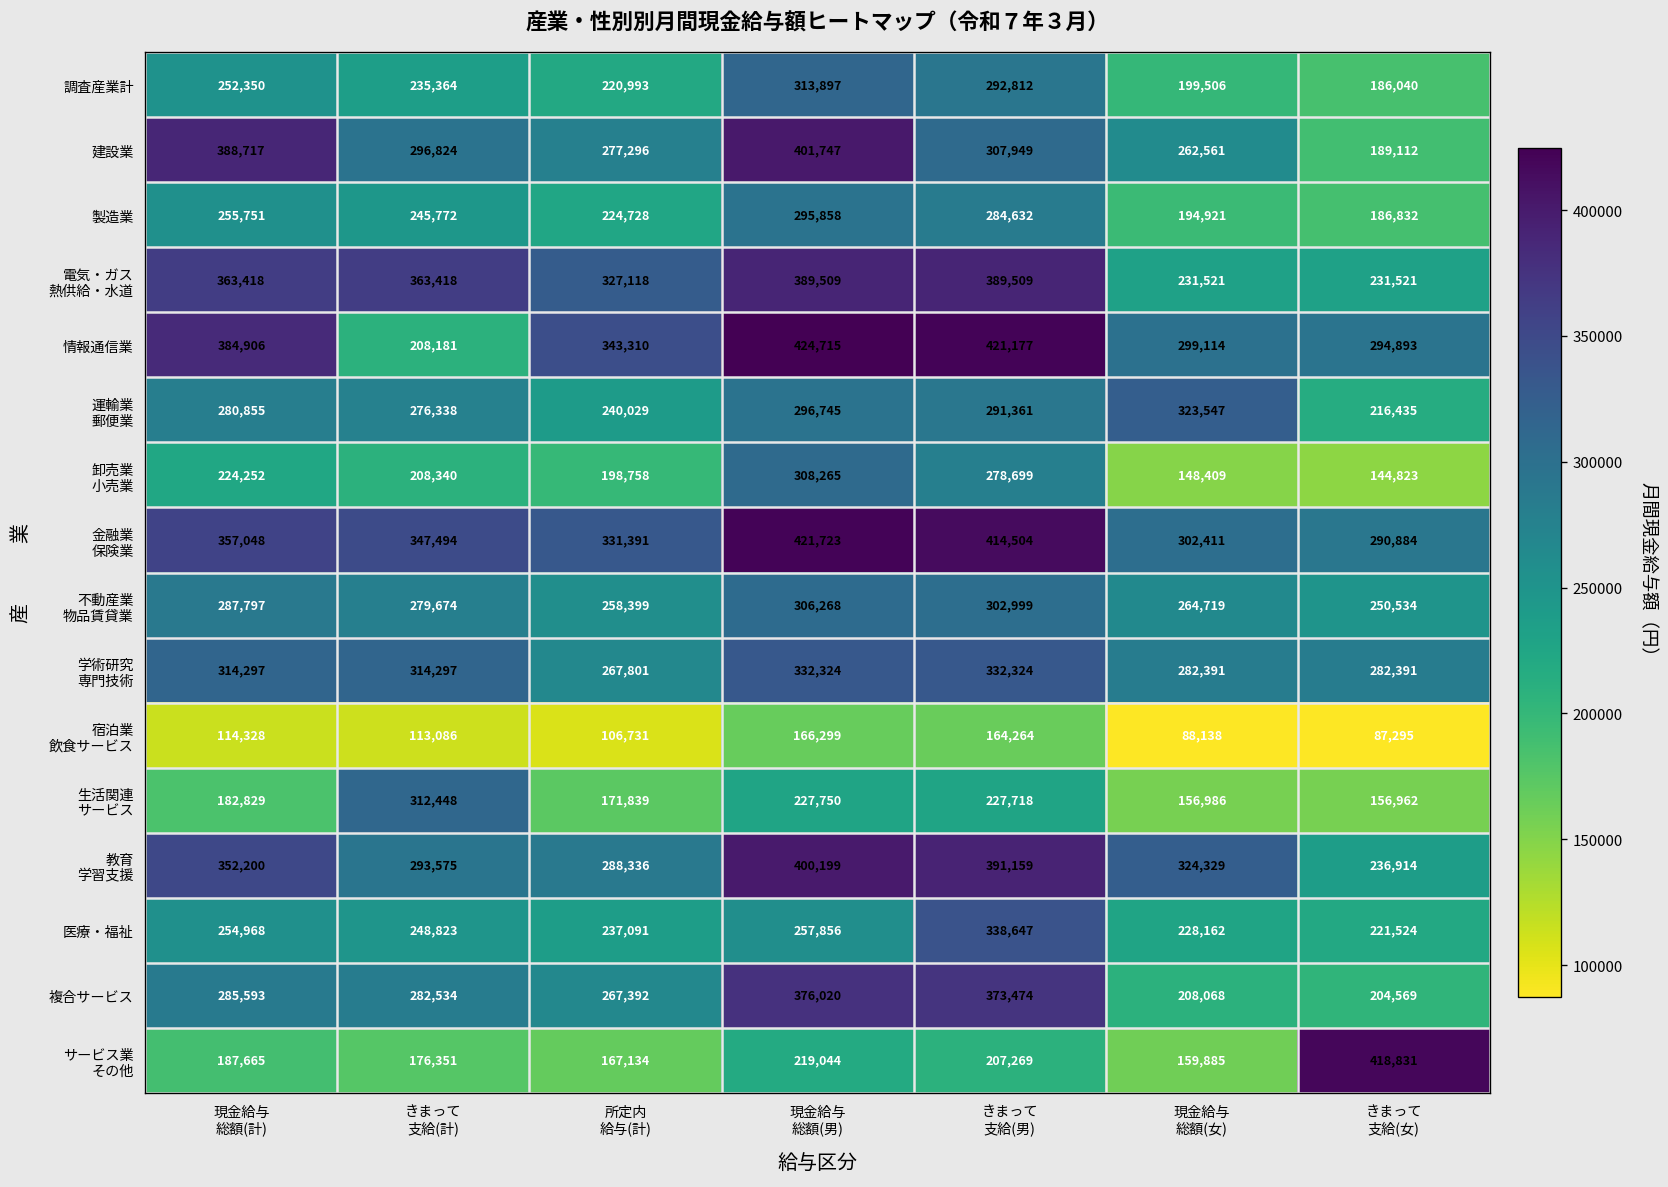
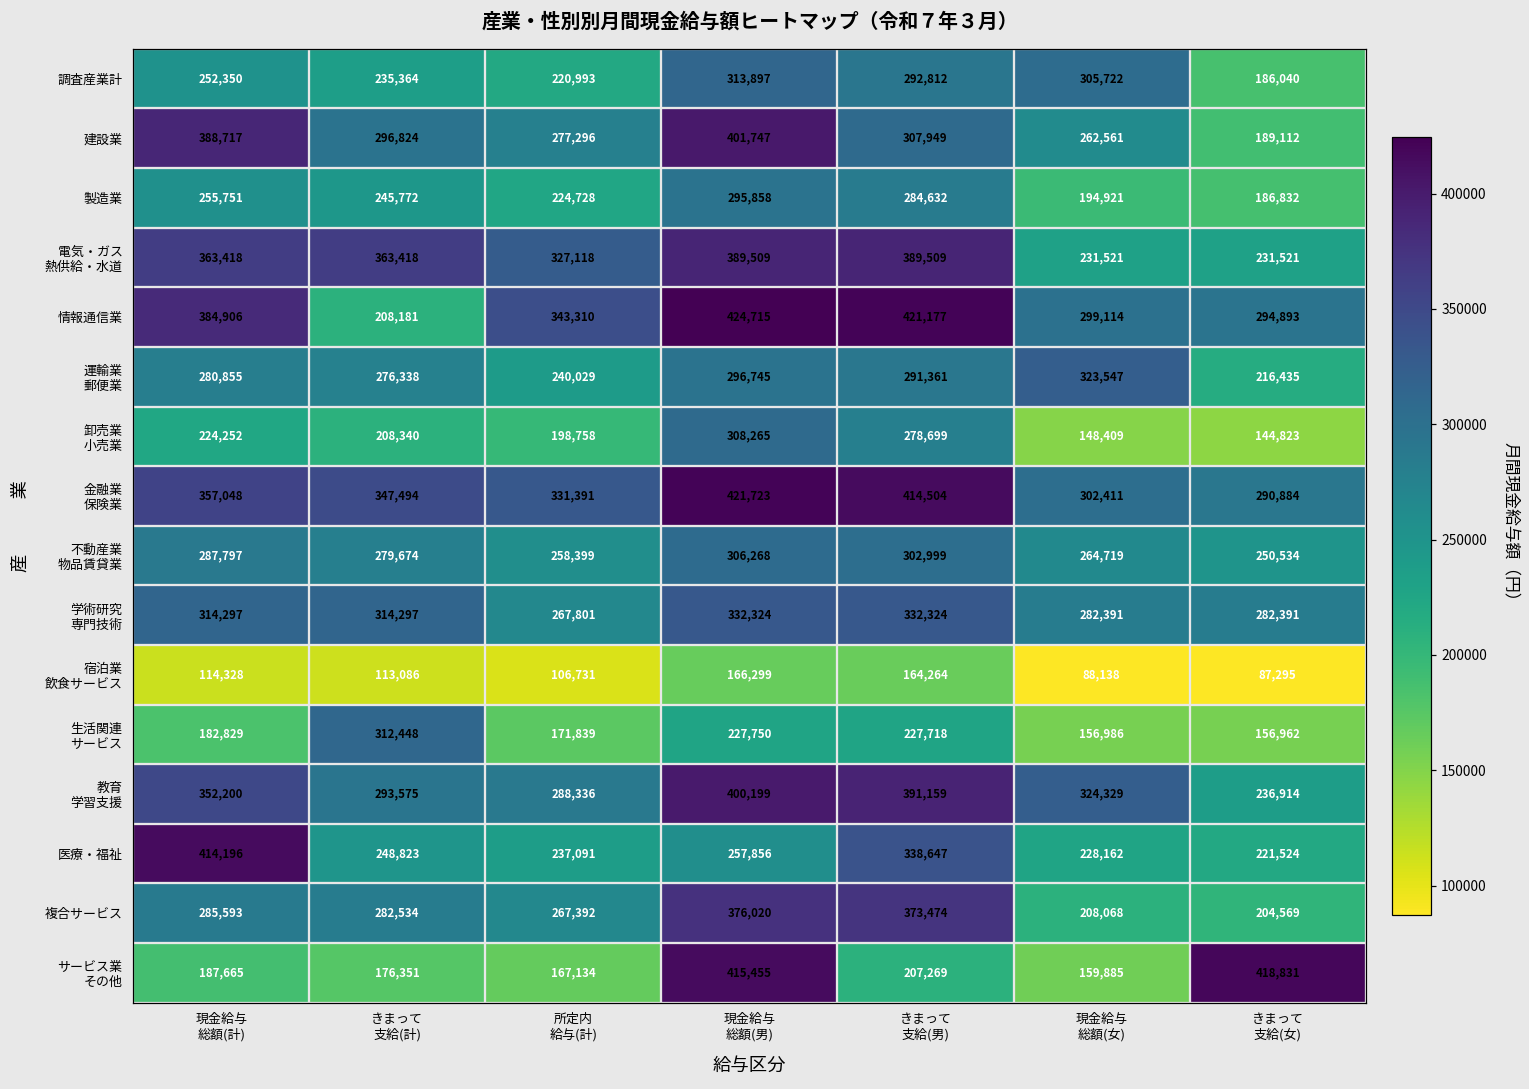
  {
    "調査産業計": {
      "現金給与 総額(計)": "252,350",
      "きまって 支給(計)": "235,364",
      "所定内 給与(計)": "220,993",
      "現金給与 総額(男)": "313,897",
      "きまって 支給(男)": "292,812",
-     "現金給与 総額(女)": "199,506",
+     "現金給与 総額(女)": "305,722",
      "きまって 支給(女)": "186,040"
    },
    "建設業": {
      "現金給与 総額(計)": "388,717",
      "きまって 支給(計)": "296,824",
      "所定内 給与(計)": "277,296",
      "現金給与 総額(男)": "401,747",
      "きまって 支給(男)": "307,949",
      "現金給与 総額(女)": "262,561",
      "きまって 支給(女)": "189,112"
    },
    "製造業": {
      "現金給与 総額(計)": "255,751",
      "きまって 支給(計)": "245,772",
      "所定内 給与(計)": "224,728",
      "現金給与 総額(男)": "295,858",
      "きまって 支給(男)": "284,632",
      "現金給与 総額(女)": "194,921",
      "きまって 支給(女)": "186,832"
    },
    "電気・ガス 熱供給・水道": {
      "現金給与 総額(計)": "363,418",
      "きまって 支給(計)": "363,418",
      "所定内 給与(計)": "327,118",
      "現金給与 総額(男)": "389,509",
      "きまって 支給(男)": "389,509",
      "現金給与 総額(女)": "231,521",
      "きまって 支給(女)": "231,521"
    },
    "情報通信業": {
      "現金給与 総額(計)": "384,906",
      "きまって 支給(計)": "208,181",
      "所定内 給与(計)": "343,310",
      "現金給与 総額(男)": "424,715",
      "きまって 支給(男)": "421,177",
      "現金給与 総額(女)": "299,114",
      "きまって 支給(女)": "294,893"
    },
    "運輸業 郵便業": {
      "現金給与 総額(計)": "280,855",
      "きまって 支給(計)": "276,338",
      "所定内 給与(計)": "240,029",
      "現金給与 総額(男)": "296,745",
      "きまって 支給(男)": "291,361",
      "現金給与 総額(女)": "323,547",
      "きまって 支給(女)": "216,435"
    },
    "卸売業 小売業": {
      "現金給与 総額(計)": "224,252",
      "きまって 支給(計)": "208,340",
      "所定内 給与(計)": "198,758",
      "現金給与 総額(男)": "308,265",
      "きまって 支給(男)": "278,699",
      "現金給与 総額(女)": "148,409",
      "きまって 支給(女)": "144,823"
    },
    "金融業 保険業": {
      "現金給与 総額(計)": "357,048",
      "きまって 支給(計)": "347,494",
      "所定内 給与(計)": "331,391",
      "現金給与 総額(男)": "421,723",
      "きまって 支給(男)": "414,504",
      "現金給与 総額(女)": "302,411",
      "きまって 支給(女)": "290,884"
    },
    "不動産業 物品賃貸業": {
      "現金給与 総額(計)": "287,797",
      "きまって 支給(計)": "279,674",
      "所定内 給与(計)": "258,399",
      "現金給与 総額(男)": "306,268",
      "きまって 支給(男)": "302,999",
      "現金給与 総額(女)": "264,719",
      "きまって 支給(女)": "250,534"
    },
    "学術研究 専門技術": {
      "現金給与 総額(計)": "314,297",
      "きまって 支給(計)": "314,297",
      "所定内 給与(計)": "267,801",
      "現金給与 総額(男)": "332,324",
      "きまって 支給(男)": "332,324",
      "現金給与 総額(女)": "282,391",
      "きまって 支給(女)": "282,391"
    },
    "宿泊業 飲食サービス": {
      "現金給与 総額(計)": "114,328",
      "きまって 支給(計)": "113,086",
      "所定内 給与(計)": "106,731",
      "現金給与 総額(男)": "166,299",
      "きまって 支給(男)": "164,264",
      "現金給与 総額(女)": "88,138",
      "きまって 支給(女)": "87,295"
    },
    "生活関連 サービス": {
      "現金給与 総額(計)": "182,829",
      "きまって 支給(計)": "312,448",
      "所定内 給与(計)": "171,839",
      "現金給与 総額(男)": "227,750",
      "きまって 支給(男)": "227,718",
      "現金給与 総額(女)": "156,986",
      "きまって 支給(女)": "156,962"
    },
    "教育 学習支援": {
      "現金給与 総額(計)": "352,200",
      "きまって 支給(計)": "293,575",
      "所定内 給与(計)": "288,336",
      "現金給与 総額(男)": "400,199",
      "きまって 支給(男)": "391,159",
      "現金給与 総額(女)": "324,329",
      "きまって 支給(女)": "236,914"
    },
    "医療・福祉": {
-     "現金給与 総額(計)": "254,968",
+     "現金給与 総額(計)": "414,196",
      "きまって 支給(計)": "248,823",
      "所定内 給与(計)": "237,091",
      "現金給与 総額(男)": "257,856",
      "きまって 支給(男)": "338,647",
      "現金給与 総額(女)": "228,162",
      "きまって 支給(女)": "221,524"
    },
    "複合サービス": {
      "現金給与 総額(計)": "285,593",
      "きまって 支給(計)": "282,534",
      "所定内 給与(計)": "267,392",
      "現金給与 総額(男)": "376,020",
      "きまって 支給(男)": "373,474",
      "現金給与 総額(女)": "208,068",
      "きまって 支給(女)": "204,569"
    },
    "サービス業 その他": {
      "現金給与 総額(計)": "187,665",
      "きまって 支給(計)": "176,351",
      "所定内 給与(計)": "167,134",
-     "現金給与 総額(男)": "219,044",
+     "現金給与 総額(男)": "415,455",
      "きまって 支給(男)": "207,269",
      "現金給与 総額(女)": "159,885",
      "きまって 支給(女)": "418,831"
    }
  }
